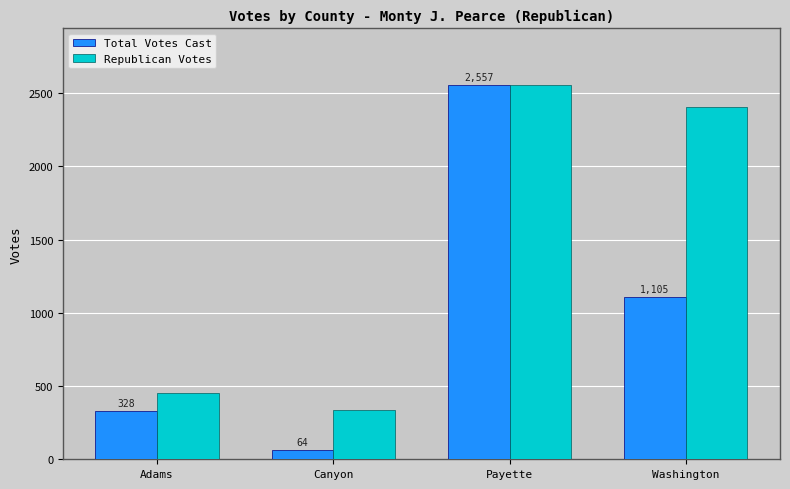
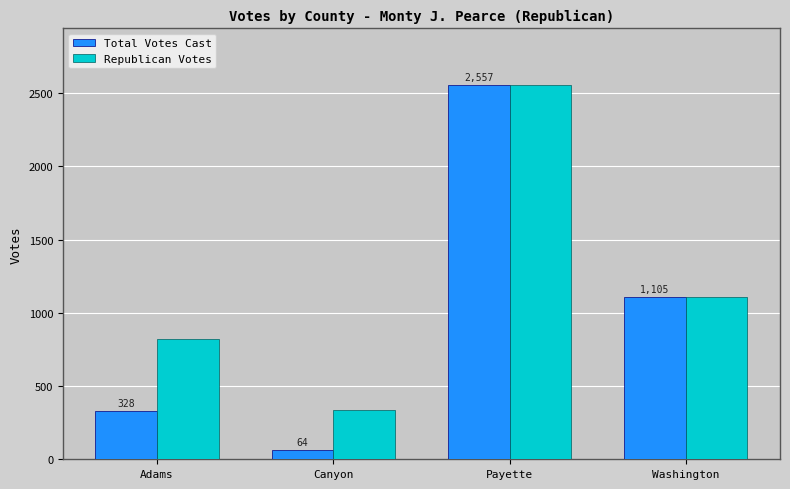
  {
    "Total Votes Cast": {
      "Adams": "328",
      "Canyon": "64",
      "Payette": "2,557",
      "Washington": "1,105"
    },
    "Republican Votes": {
-     "Adams": "450",
+     "Adams": "820",
      "Canyon": "340",
      "Payette": "2560",
-     "Washington": "2400"
+     "Washington": "1110"
    }
  }
